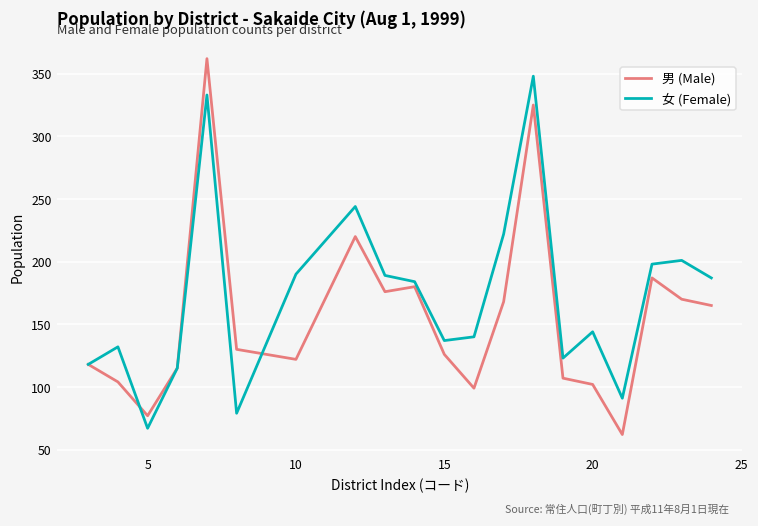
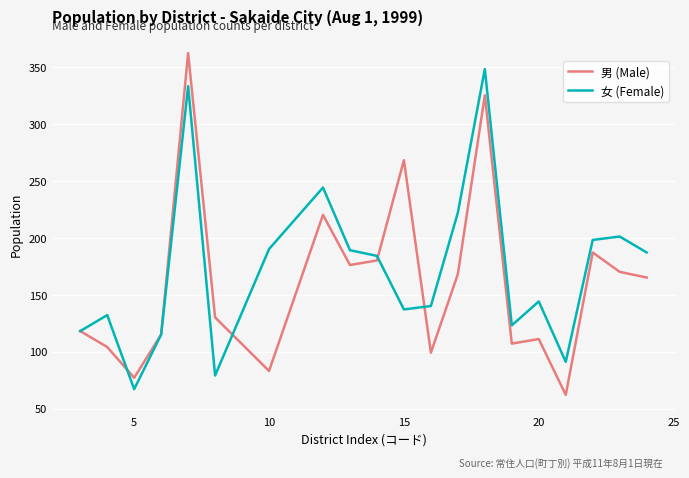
  {
    "男 (Male)": {
      "5": 77,
-     "10": 122,
-     "15": 126,
-     "20": 102
+     "10": 83,
+     "15": 268,
+     "20": 111
    },
    "女 (Female)": {
      "5": 67,
      "10": 190,
      "15": 137,
      "20": 144
    }
  }
